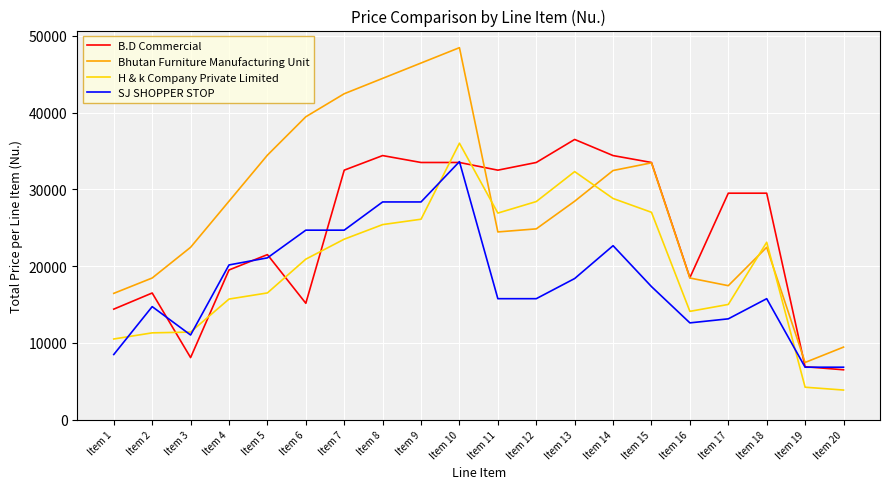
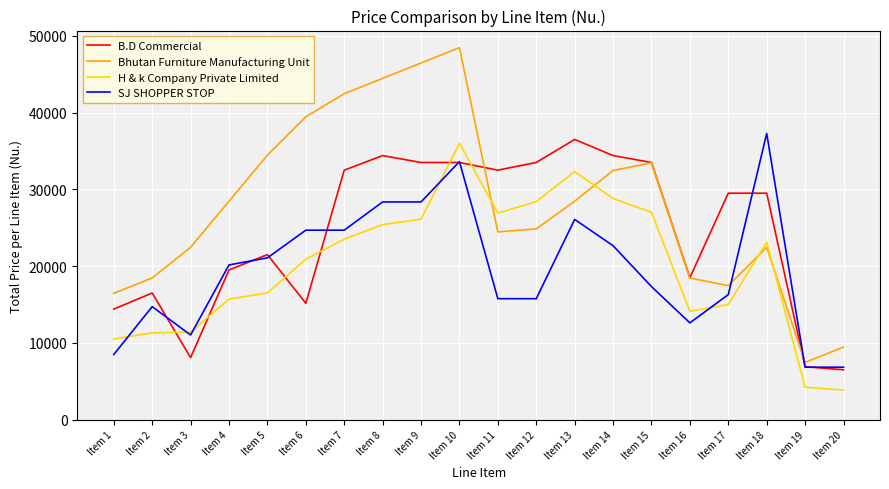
  {
    "B.D Commercial": {
      "Item 1": 14000,
      "Item 2": 16000,
      "Item 3": 8000,
      "Item 4": 19000,
      "Item 5": 21000,
      "Item 6": 15000,
      "Item 7": 32000,
      "Item 8": 34000,
      "Item 9": 33000,
      "Item 11": 32000,
      "Item 12": 33000,
      "Item 13": 36000,
      "Item 14": 34000,
      "Item 17": 29000,
      "Item 18": 29000,
      "Item 20": 6000
    },
    "SJ SHOPPER STOP": {
      "Item 1": 8000,
      "Item 2": 15000,
      "Item 3": 11000,
      "Item 4": 20000,
      "Item 5": 21000,
      "Item 6": 25000,
      "Item 7": 25000,
      "Item 8": 28000,
      "Item 9": 28000,
      "Item 11": 16000,
      "Item 12": 16000,
-     "Item 13": 18000,
+     "Item 13": 26000,
      "Item 14": 23000,
      "Item 15": 17000,
      "Item 16": 13000,
-     "Item 17": 13000,
-     "Item 18": 16000,
+     "Item 17": 16000,
+     "Item 18": 37000,
      "Item 20": 7000
    }
  }
